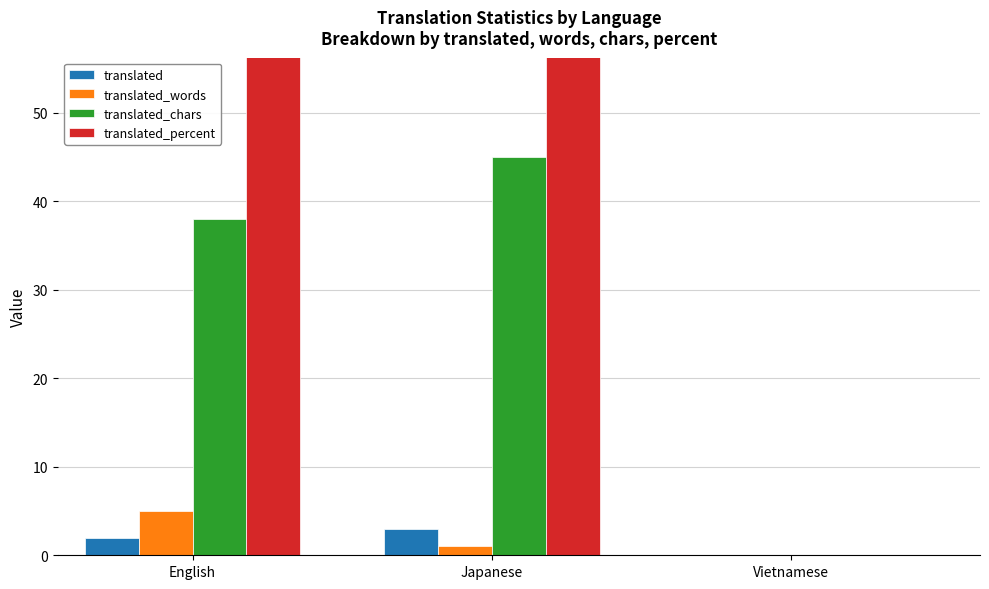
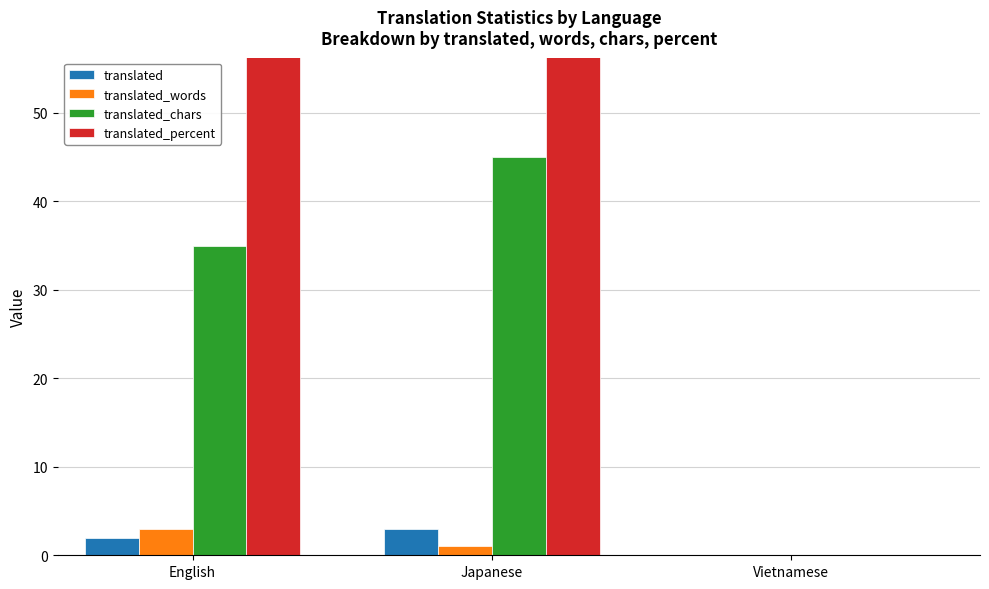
  {
    "translated": {
      "English": 2,
      "Japanese": 3,
      "Vietnamese": 0
    },
    "translated_words": {
-     "English": 5,
+     "English": 3,
      "Japanese": 1,
      "Vietnamese": 0
    },
    "translated_chars": {
-     "English": 38,
+     "English": 35,
      "Japanese": 45,
      "Vietnamese": 0
    },
    "translated_percent": {
      "Vietnamese": 0
    }
  }
